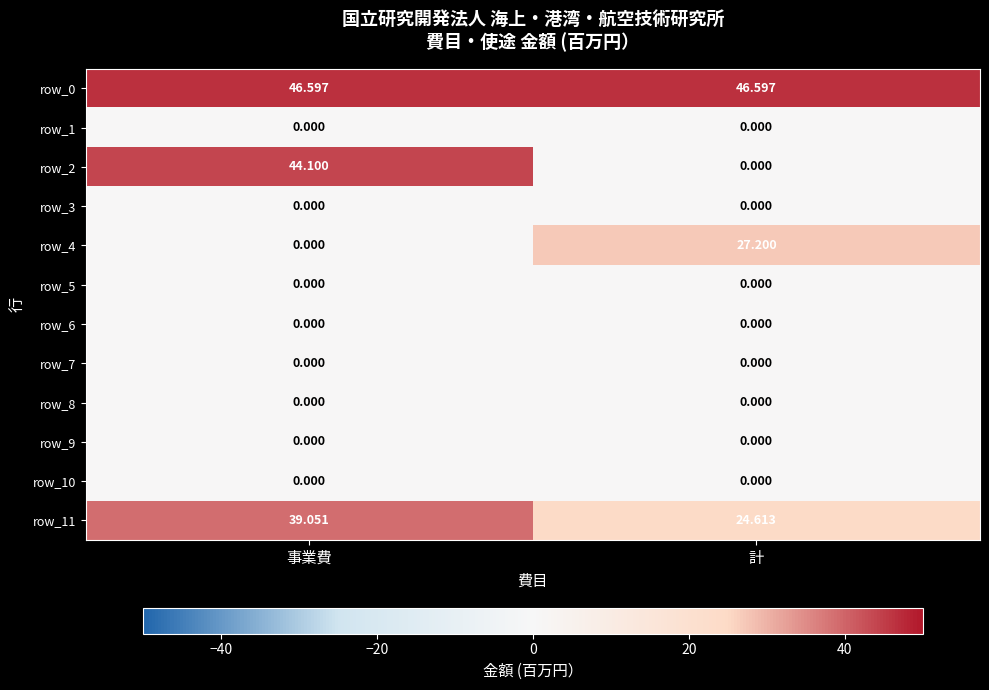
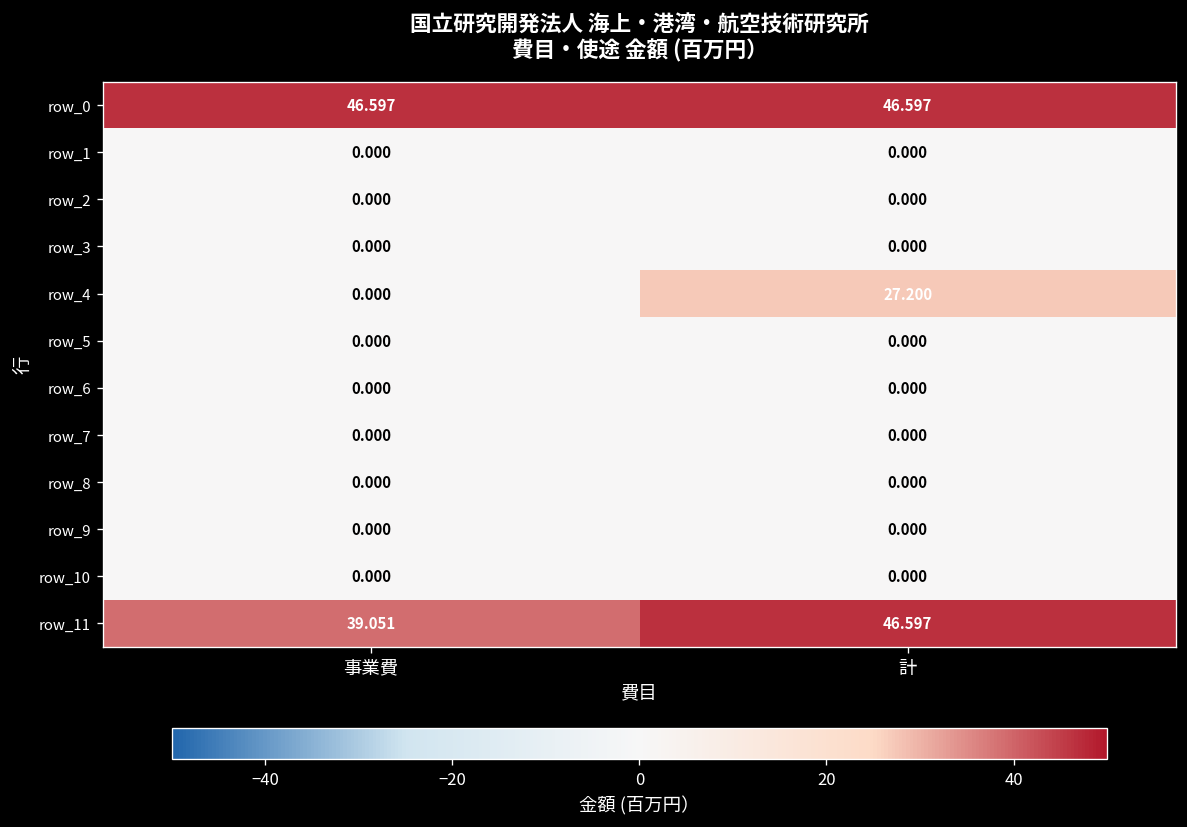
  {
    "row_0": {
      "事業費": 46.597,
      "計": 46.597
    },
    "row_1": {
      "事業費": 0.000,
      "計": 0.000
    },
    "row_2": {
-     "事業費": 44.100,
+     "事業費": 0.000,
      "計": 0.000
    },
    "row_3": {
      "事業費": 0.000,
      "計": 0.000
    },
    "row_4": {
      "事業費": 0.000,
      "計": 27.200
    },
    "row_5": {
      "事業費": 0.000,
      "計": 0.000
    },
    "row_6": {
      "事業費": 0.000,
      "計": 0.000
    },
    "row_7": {
      "事業費": 0.000,
      "計": 0.000
    },
    "row_8": {
      "事業費": 0.000,
      "計": 0.000
    },
    "row_9": {
      "事業費": 0.000,
      "計": 0.000
    },
    "row_10": {
      "事業費": 0.000,
      "計": 0.000
    },
    "row_11": {
      "事業費": 39.051,
-     "計": 24.613
+     "計": 46.597
    }
  }
